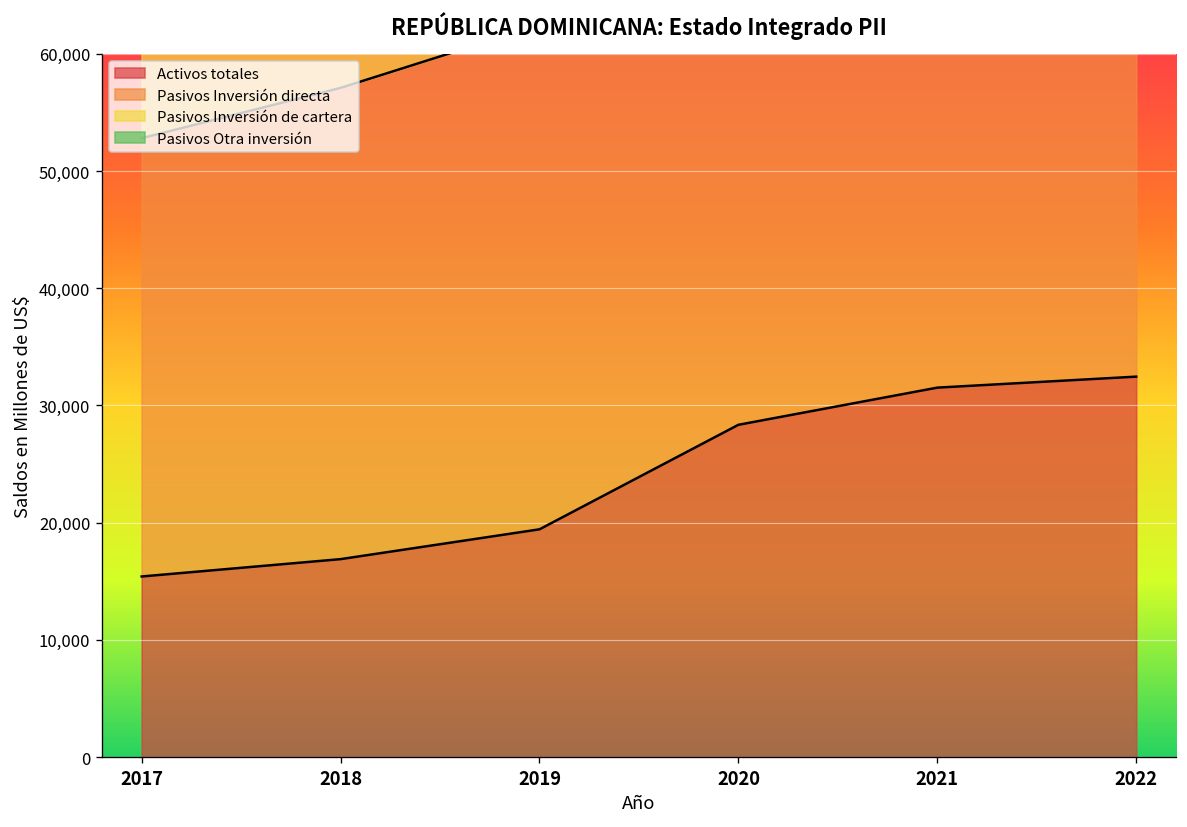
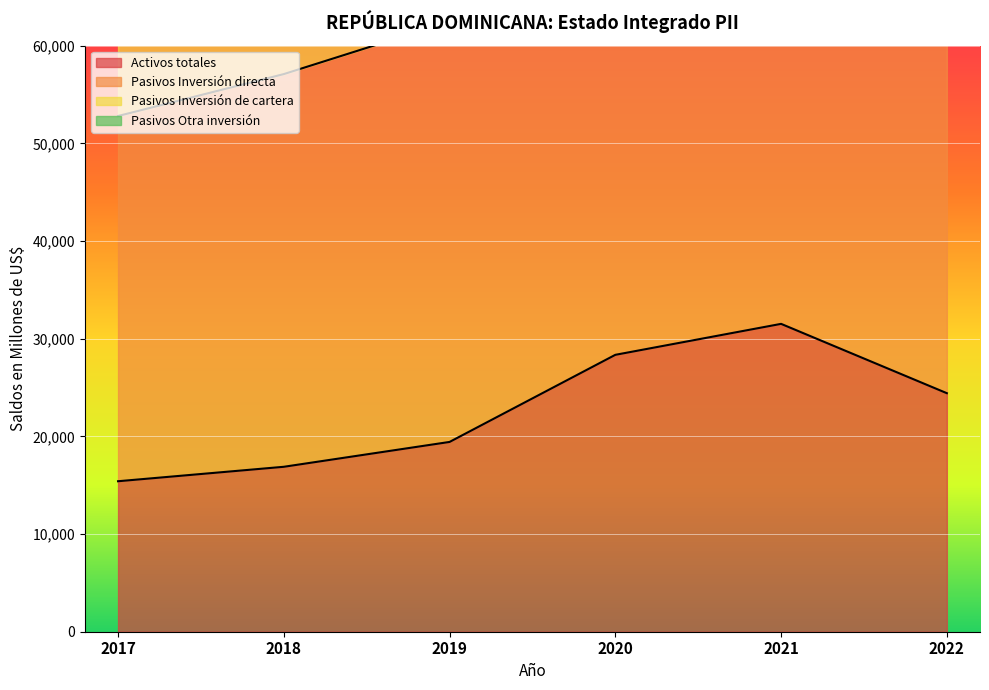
  {
    "Activos totales": {
      "2017": "15,000",
      "2018": "17,000",
      "2019": "19,000",
      "2020": "28,000",
      "2021": "32,000",
-     "2022": "32,000"
+     "2022": "24,000"
    }
  }
